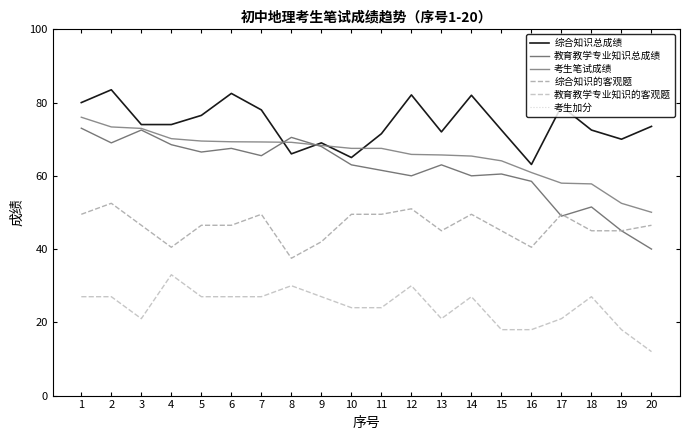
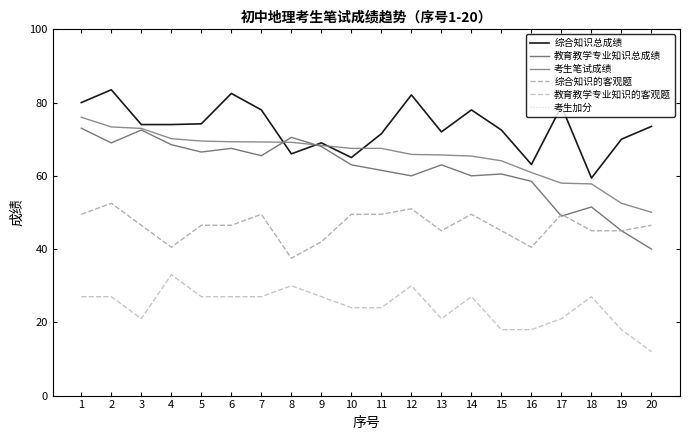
  {
    "综合知识总成绩": {
      "1": 80,
      "2": 84,
      "3": 74,
      "4": 74,
-     "5": 77,
+     "5": 74,
      "6": 83,
      "7": 78,
      "8": 66,
      "10": 65,
      "11": 72,
      "12": 82,
      "13": 72,
-     "14": 82,
+     "14": 78,
      "15": 73,
      "16": 63,
-     "18": 73,
+     "18": 59,
      "19": 70,
      "20": 74
    }
  }
